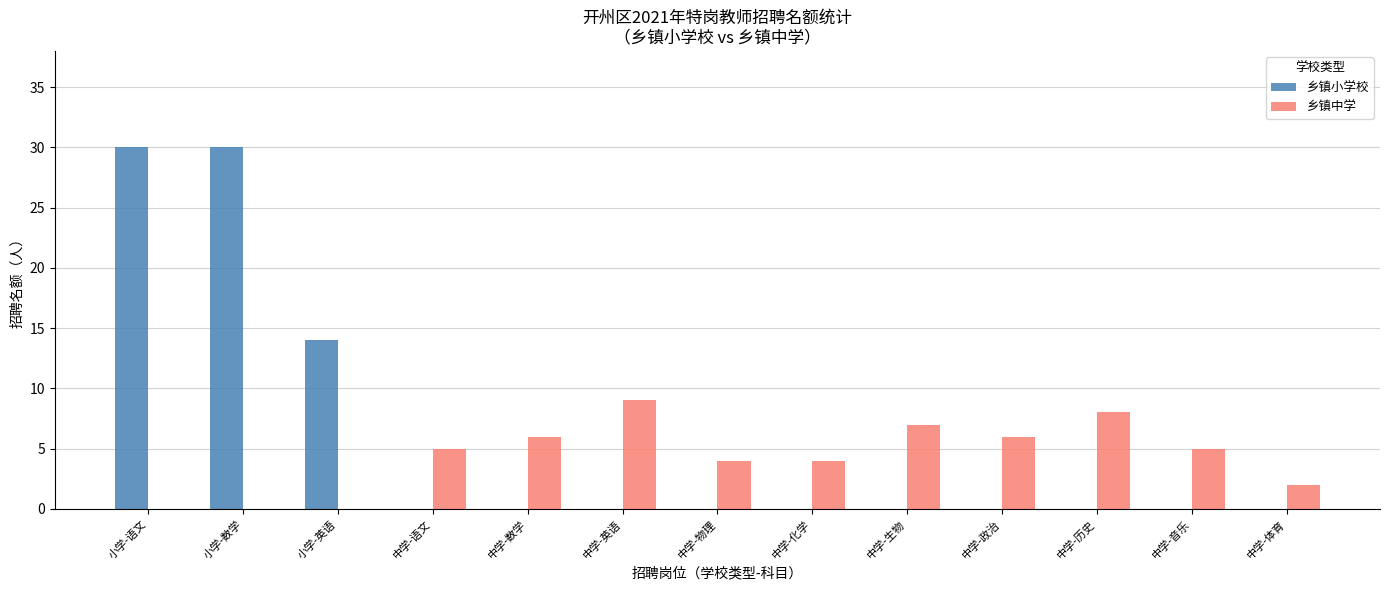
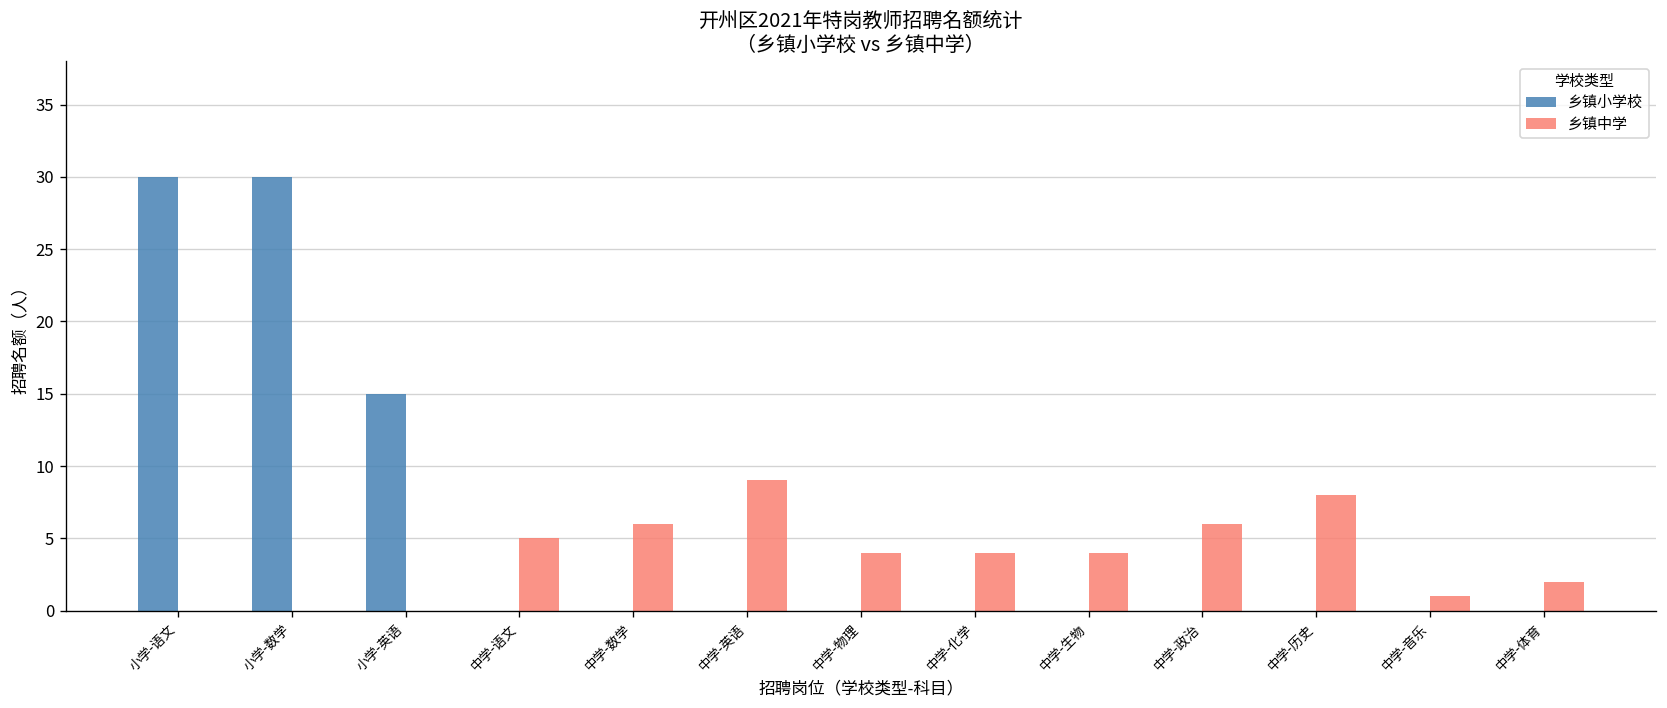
  {
    "乡镇小学校": {
      "小学-语文": 30,
      "小学-数学": 30,
-     "小学-英语": 14,
+     "小学-英语": 15,
      "中学-语文": 0,
      "中学-数学": 0,
      "中学-英语": 0,
      "中学-物理": 0,
      "中学-化学": 0,
      "中学-生物": 0,
      "中学-政治": 0,
      "中学-历史": 0,
      "中学-音乐": 0,
      "中学-体育": 0
    },
    "乡镇中学": {
      "小学-语文": 0,
      "小学-数学": 0,
      "小学-英语": 0,
      "中学-语文": 5,
      "中学-数学": 6,
      "中学-英语": 9,
      "中学-物理": 4,
      "中学-化学": 4,
-     "中学-生物": 7,
+     "中学-生物": 4,
      "中学-政治": 6,
      "中学-历史": 8,
-     "中学-音乐": 5,
+     "中学-音乐": 1,
      "中学-体育": 2
    }
  }
